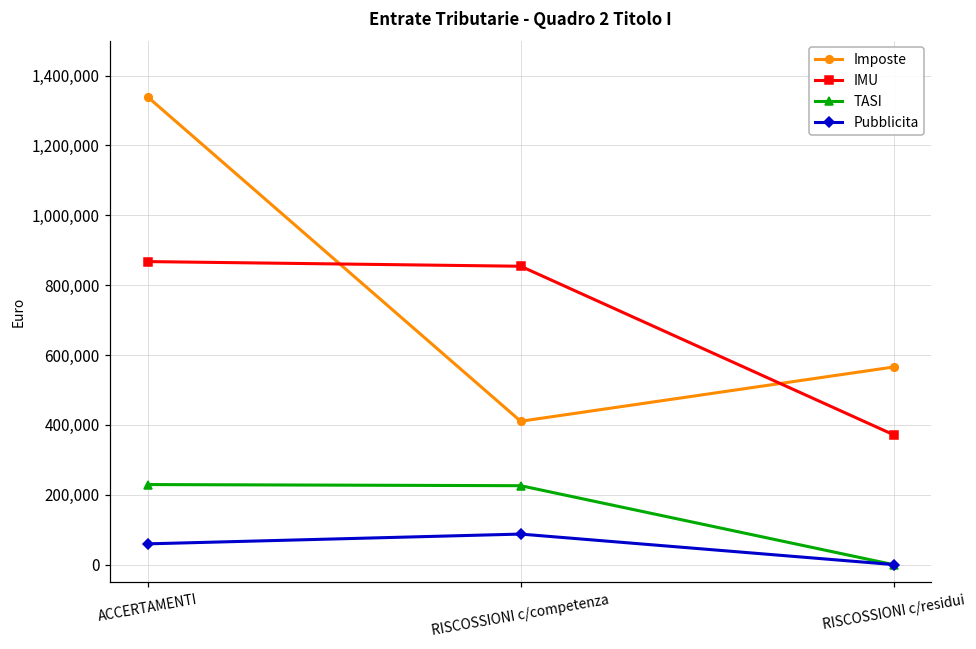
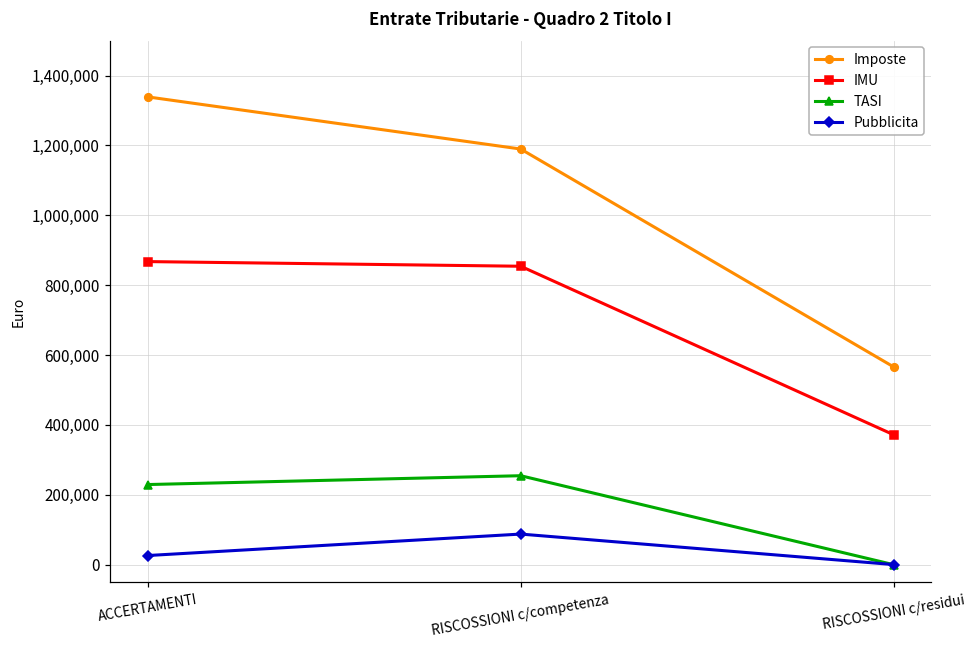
  {
    "Imposte": {
      "ACCERTAMENTI": "1,340,000",
-     "RISCOSSIONI c/competenza": "410,000",
+     "RISCOSSIONI c/competenza": "1,190,000",
      "RISCOSSIONI c/residui": "570,000"
    },
    "IMU": {
      "ACCERTAMENTI": "870,000",
      "RISCOSSIONI c/competenza": "850,000",
      "RISCOSSIONI c/residui": "370,000"
    },
    "TASI": {
      "ACCERTAMENTI": "230,000",
-     "RISCOSSIONI c/competenza": "230,000"
+     "RISCOSSIONI c/competenza": "250,000"
    },
    "Pubblicita": {
-     "ACCERTAMENTI": "60,000",
+     "ACCERTAMENTI": "30,000",
      "RISCOSSIONI c/competenza": "90,000"
    }
  }
